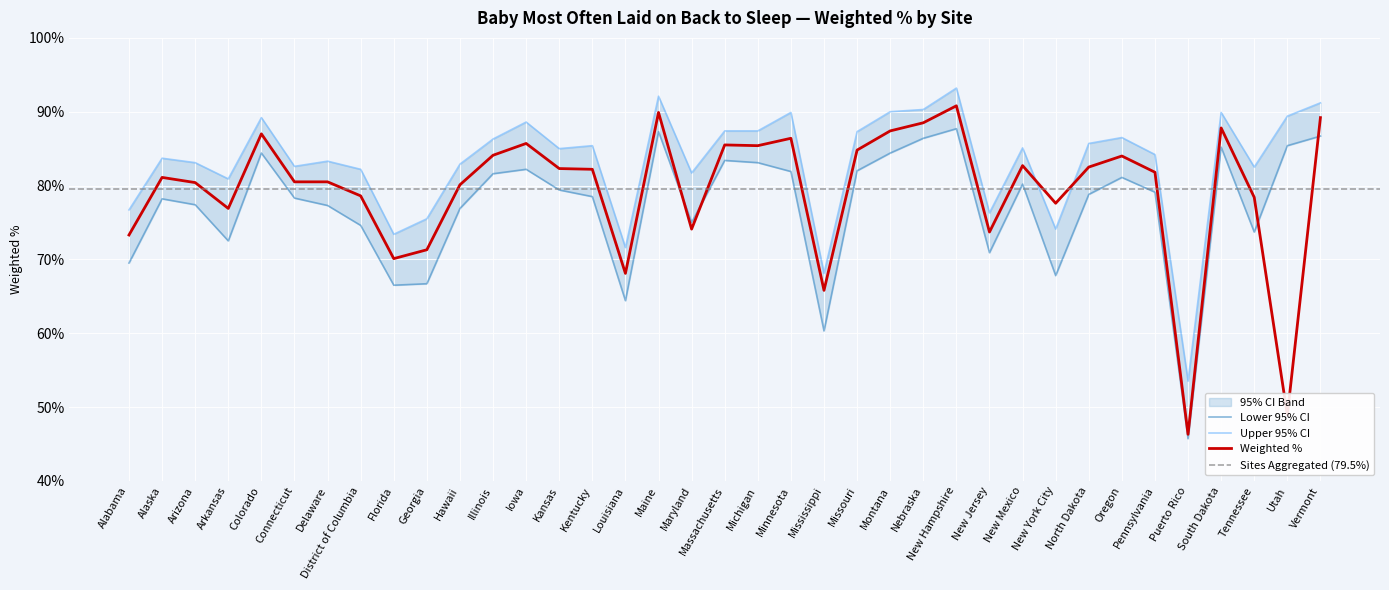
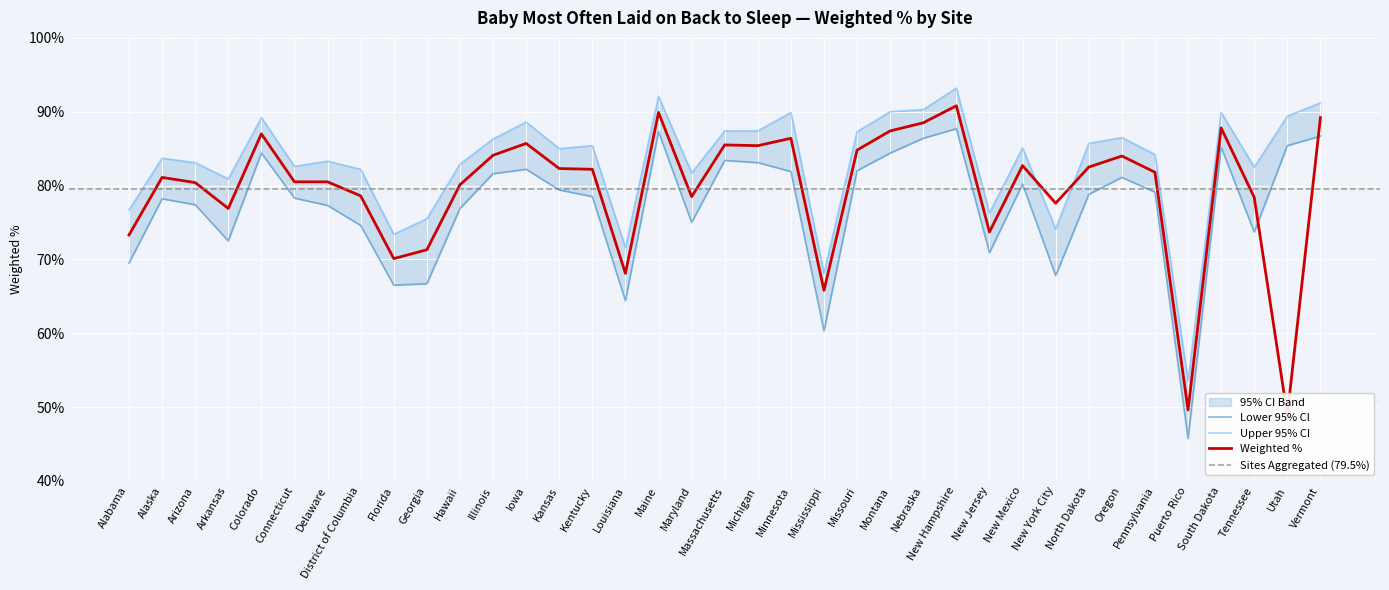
  {
    "Weighted %": {
      "Alabama": "73%",
      "Alaska": "81%",
      "Arizona": "80%",
      "Arkansas": "77%",
      "Colorado": "87%",
      "Connecticut": "81%",
      "Delaware": "81%",
      "District of Columbia": "79%",
      "Florida": "70%",
      "Georgia": "71%",
      "Hawaii": "80%",
      "Illinois": "84%",
      "Iowa": "86%",
      "Kansas": "82%",
      "Kentucky": "82%",
      "Louisiana": "68%",
      "Maine": "90%",
-     "Maryland": "74%",
+     "Maryland": "79%",
      "Massachusetts": "86%",
      "Michigan": "85%",
      "Minnesota": "86%",
      "Mississippi": "66%",
      "Missouri": "85%",
      "Montana": "87%",
      "Nebraska": "89%",
      "New Hampshire": "91%",
      "New Jersey": "74%",
      "New Mexico": "83%",
      "New York City": "78%",
      "North Dakota": "83%",
      "Oregon": "84%",
      "Pennsylvania": "82%",
-     "Puerto Rico": "46%",
+     "Puerto Rico": "50%",
      "South Dakota": "88%",
      "Tennessee": "78%",
      "Vermont": "89%"
    }
  }
